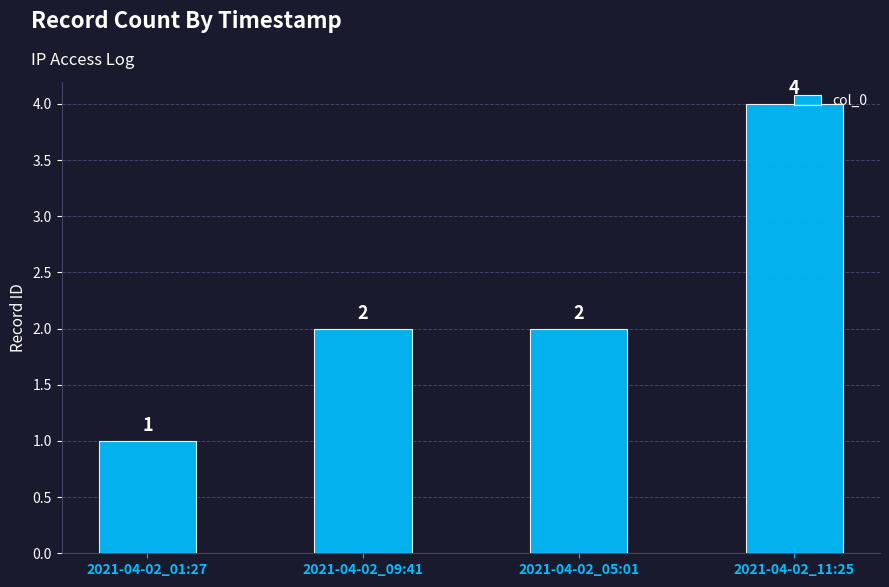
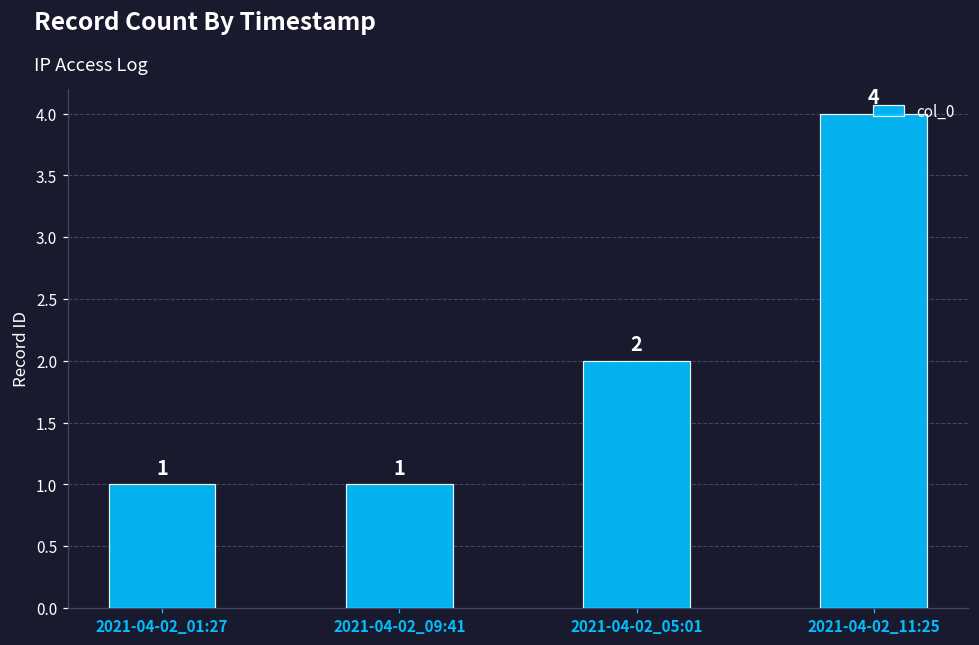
  {
    "2021-04-02_01:27": 1,
-   "2021-04-02_09:41": 2,
+   "2021-04-02_09:41": 1,
    "2021-04-02_05:01": 2,
    "2021-04-02_11:25": 4
  }
